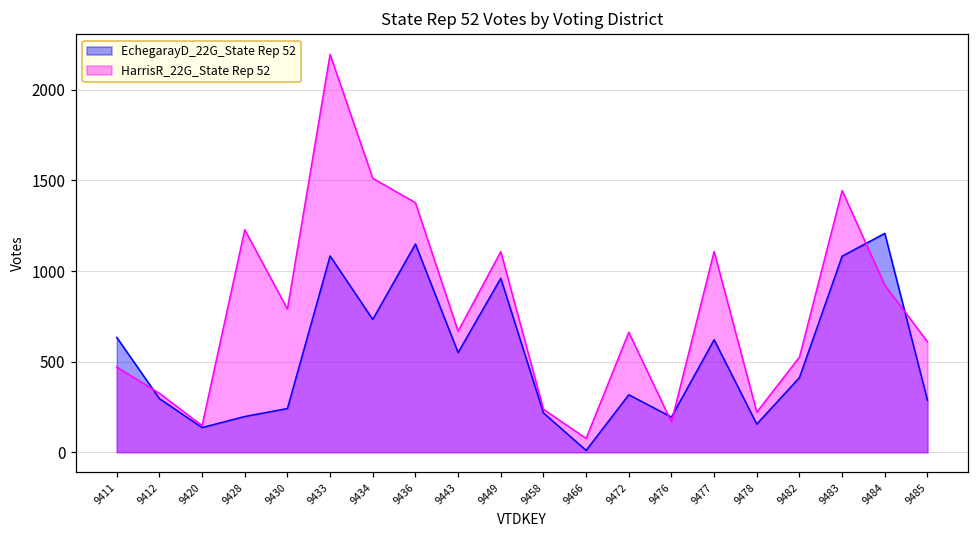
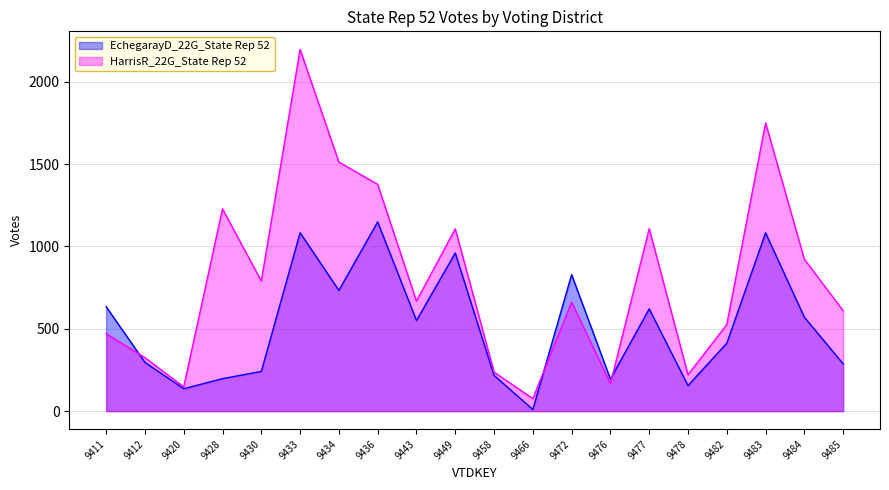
  {
    "EchegarayD_22G_State Rep 52": {
      "9411": 630,
      "9412": 300,
      "9428": 200,
      "9430": 240,
      "9433": 1080,
      "9434": 730,
      "9436": 1150,
      "9443": 550,
      "9449": 960,
      "9458": 220,
      "9466": 10,
-     "9472": 320,
+     "9472": 830,
      "9476": 190,
      "9477": 620,
      "9478": 160,
      "9482": 410,
      "9483": 1080,
-     "9484": 1210,
+     "9484": 570,
      "9485": 290
    },
    "HarrisR_22G_State Rep 52": {
      "9411": 470,
      "9412": 330,
      "9428": 1230,
      "9430": 790,
      "9433": 2200,
      "9434": 1510,
      "9436": 1380,
      "9443": 670,
      "9449": 1110,
      "9458": 240,
      "9466": 80,
      "9472": 660,
      "9476": 170,
      "9477": 1110,
      "9478": 220,
      "9482": 530,
-     "9483": 1440,
+     "9483": 1750,
      "9484": 920,
      "9485": 610
    }
  }
